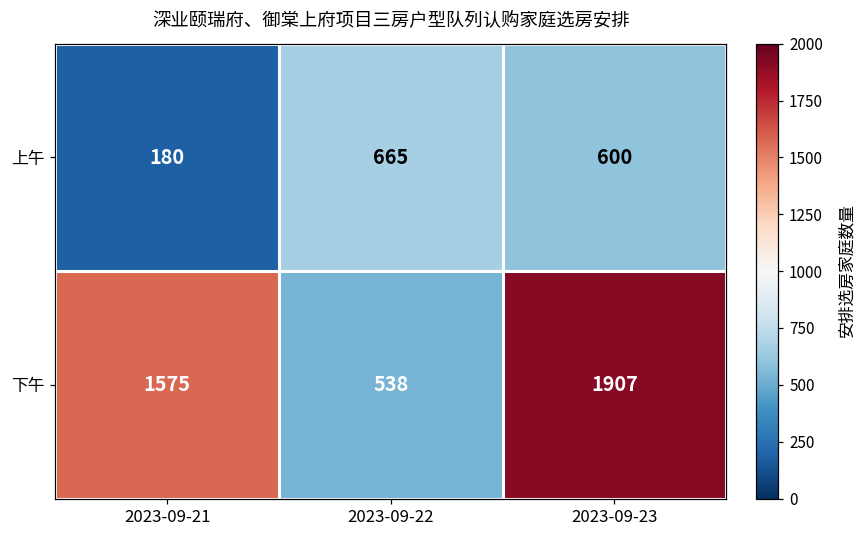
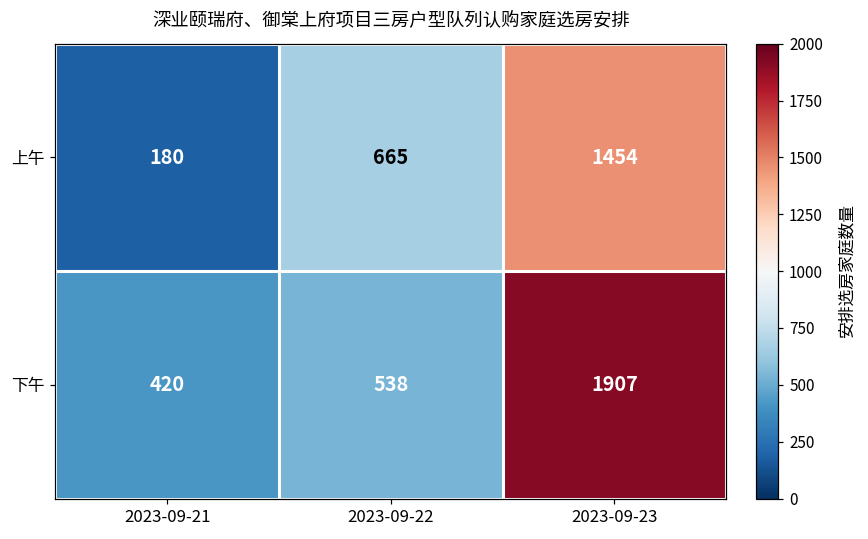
  {
    "上午": {
      "2023-09-21": 180,
      "2023-09-22": 665,
-     "2023-09-23": 600
+     "2023-09-23": 1454
    },
    "下午": {
-     "2023-09-21": 1575,
+     "2023-09-21": 420,
      "2023-09-22": 538,
      "2023-09-23": 1907
    }
  }
